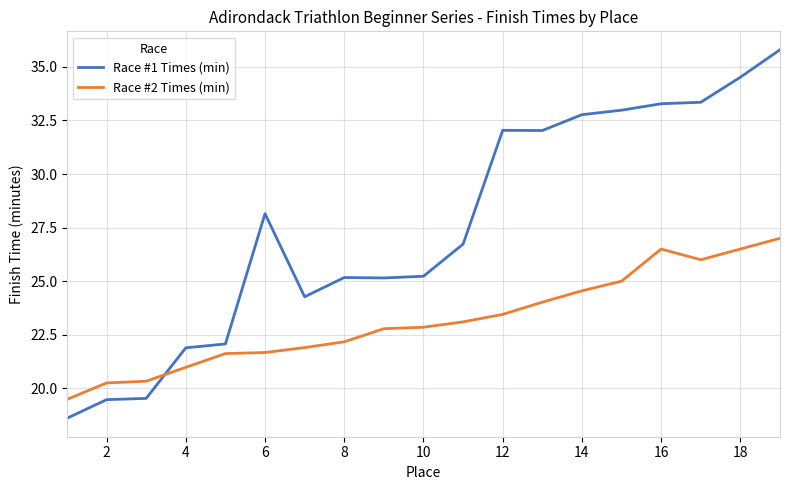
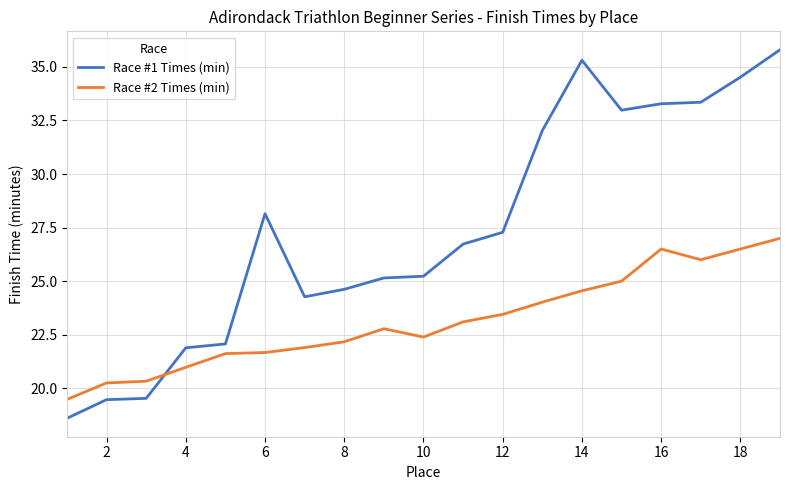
  {
    "Race #1 Times (min)": {
      "2": 19.5,
      "4": 21.9,
      "6": 28.2,
-     "8": 25.2,
+     "8": 24.6,
      "10": 25.2,
-     "12": 32.0,
-     "14": 32.8,
+     "12": 27.3,
+     "14": 35.3,
      "16": 33.3,
      "18": 34.5
    },
    "Race #2 Times (min)": {
      "2": 20.3,
      "4": 21.0,
      "6": 21.7,
      "8": 22.2,
-     "10": 22.9,
+     "10": 22.4,
      "12": 23.5,
      "14": 24.6,
      "16": 26.5,
      "18": 26.5
    }
  }
